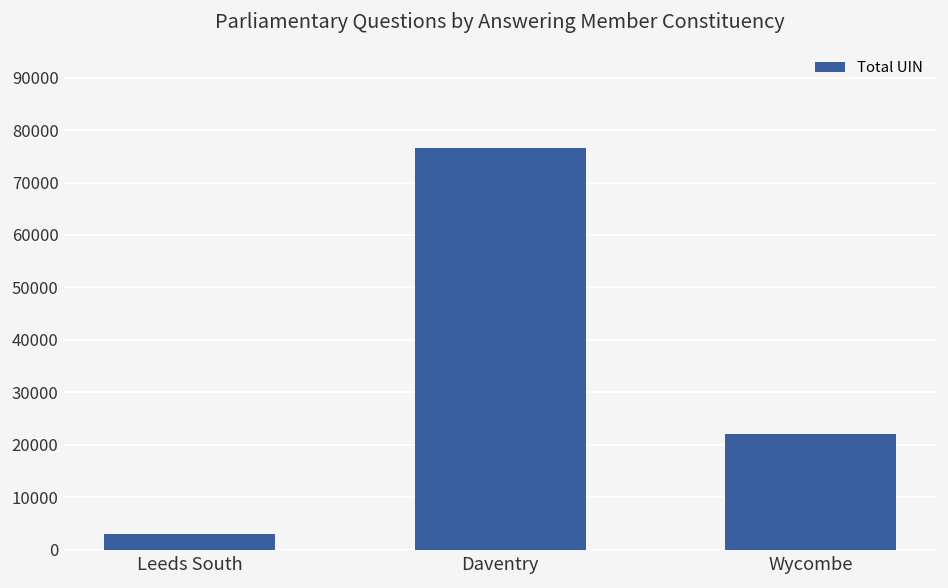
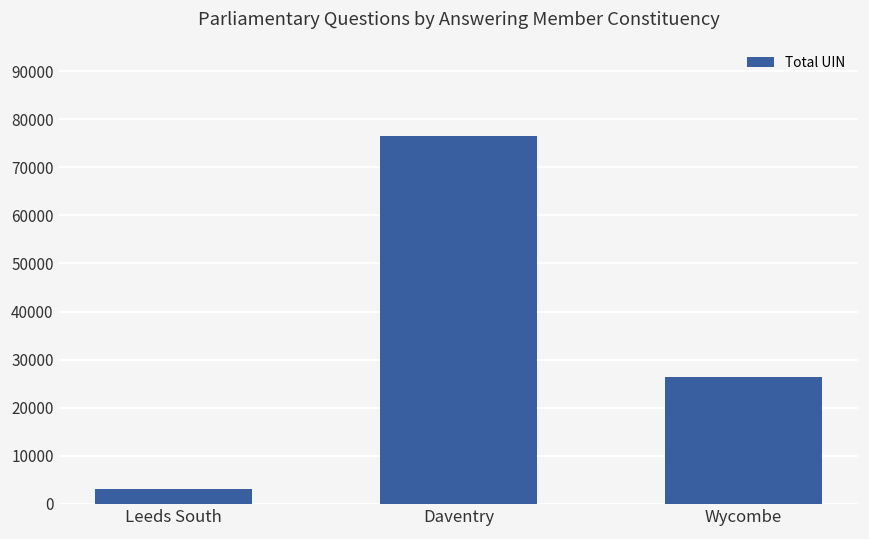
  {
    "Leeds South": 3000,
    "Daventry": 77000,
-   "Wycombe": 22000
+   "Wycombe": 26000
  }
